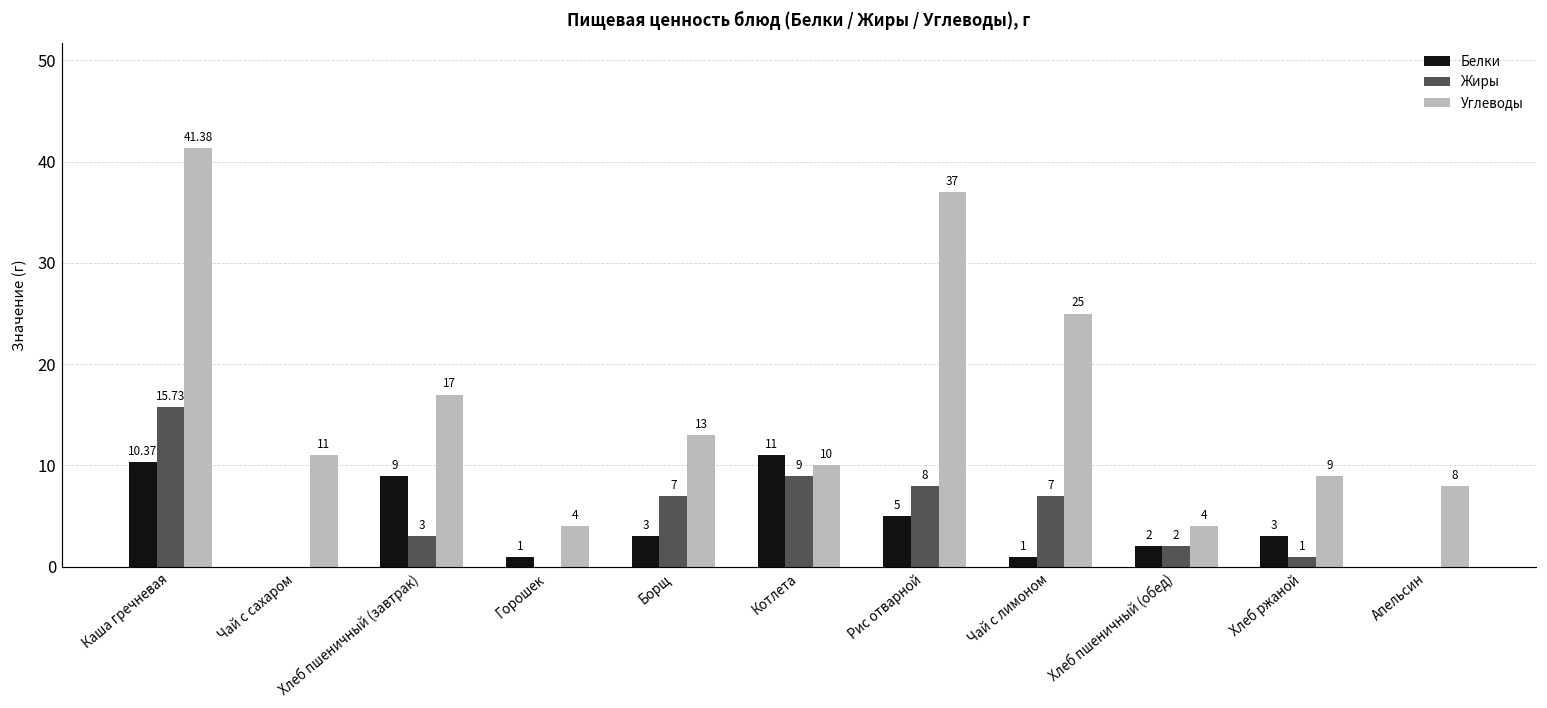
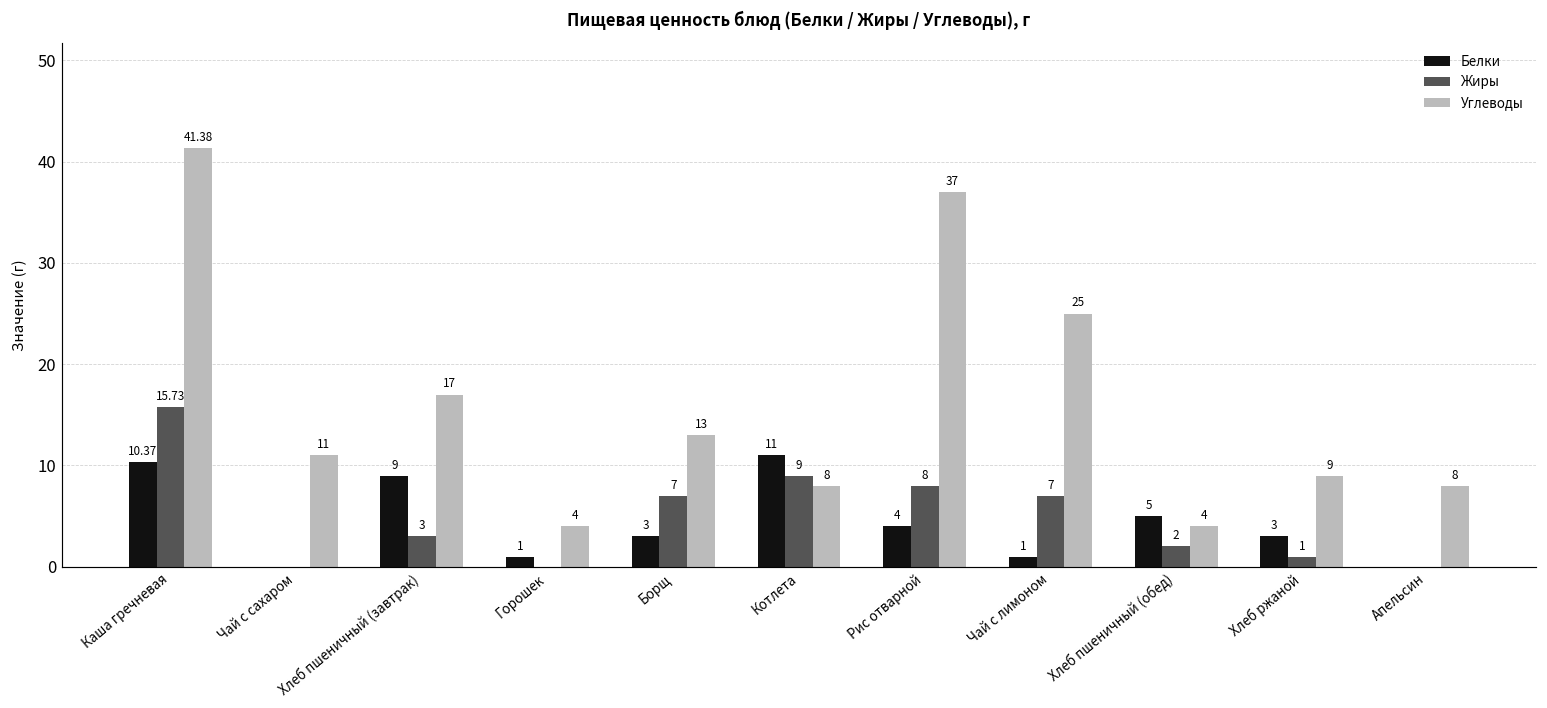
  {
    "Белки": {
      "Каша гречневая": 10.37,
      "Хлеб пшеничный (завтрак)": 9,
      "Горошек": 1,
      "Борщ": 3,
      "Котлета": 11,
-     "Рис отварной": 5,
+     "Рис отварной": 4,
      "Чай с лимоном": 1,
-     "Хлеб пшеничный (обед)": 2,
+     "Хлеб пшеничный (обед)": 5,
      "Хлеб ржаной": 3
    },
    "Жиры": {
      "Каша гречневая": 15.73,
      "Хлеб пшеничный (завтрак)": 3,
      "Борщ": 7,
      "Котлета": 9,
      "Рис отварной": 8,
      "Чай с лимоном": 7,
      "Хлеб пшеничный (обед)": 2,
      "Хлеб ржаной": 1
    },
    "Углеводы": {
      "Каша гречневая": 41.38,
      "Чай с сахаром": 11,
      "Хлеб пшеничный (завтрак)": 17,
      "Горошек": 4,
      "Борщ": 13,
-     "Котлета": 10,
+     "Котлета": 8,
      "Рис отварной": 37,
      "Чай с лимоном": 25,
      "Хлеб пшеничный (обед)": 4,
      "Хлеб ржаной": 9,
      "Апельсин": 8
    }
  }
